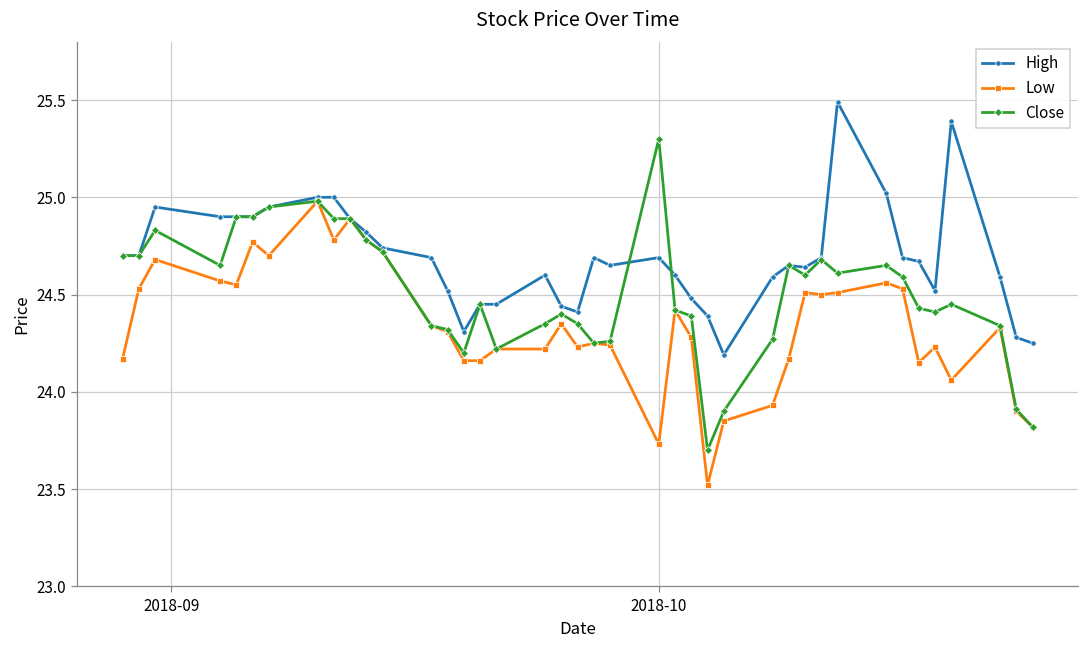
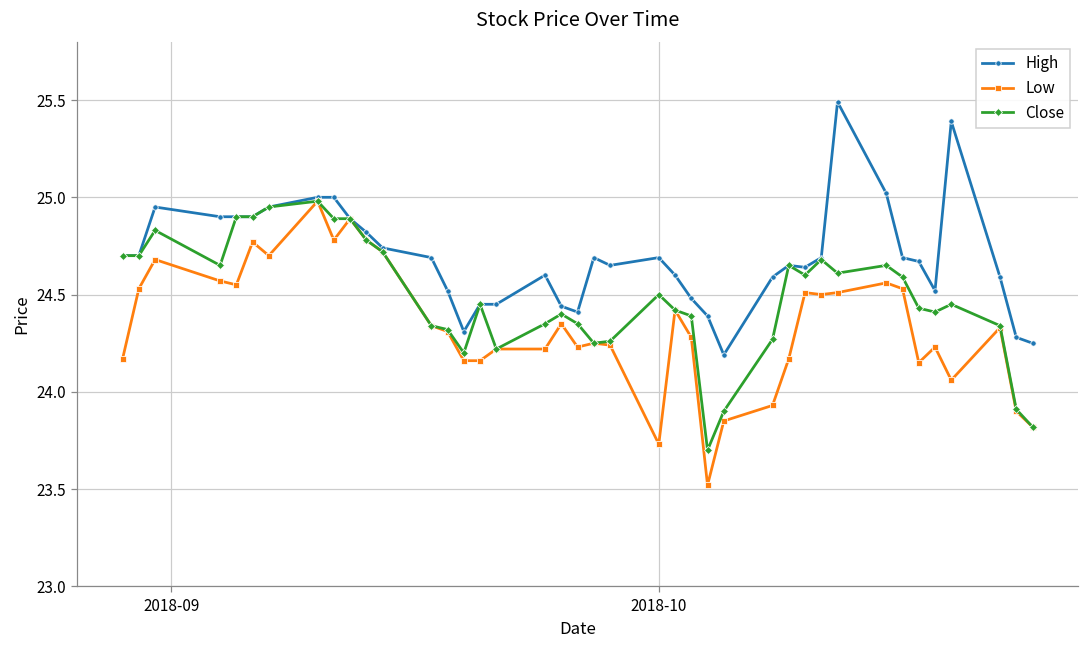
  {
    "High": {
      "2018-10": 24.7
    },
    "Low": {
      "2018-10": 23.73
    },
    "Close": {
-     "2018-10": 25.3
+     "2018-10": 24.5
    }
  }
